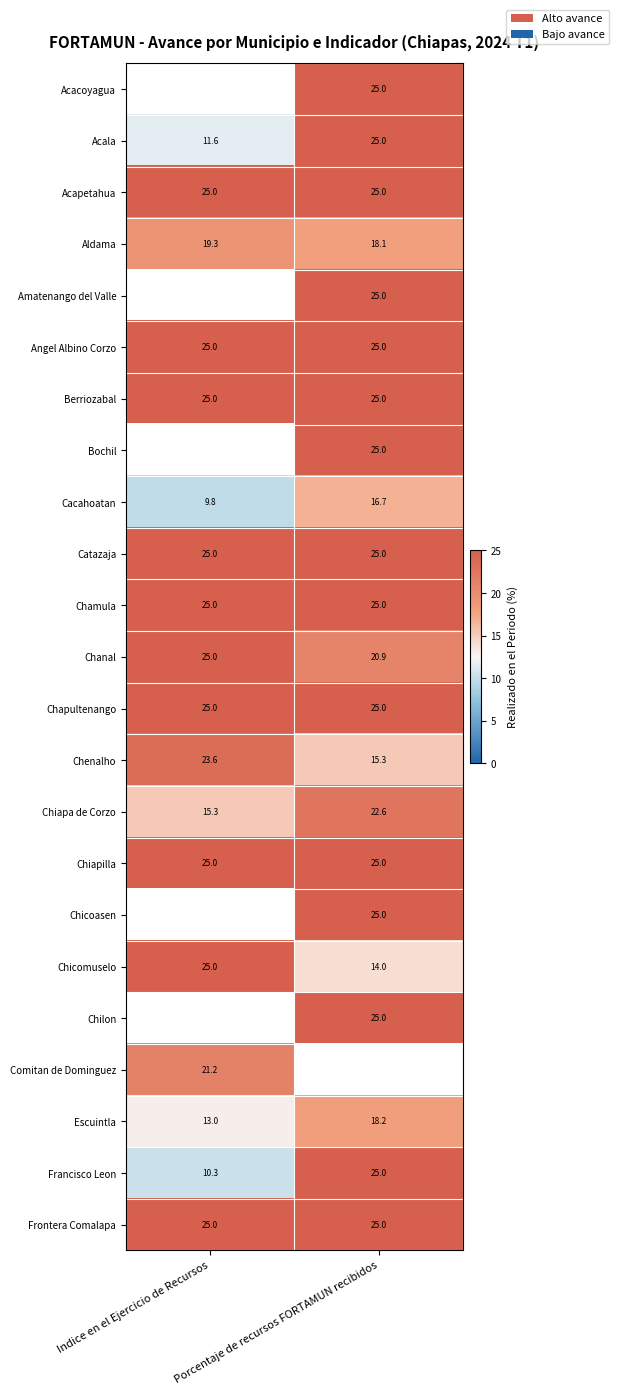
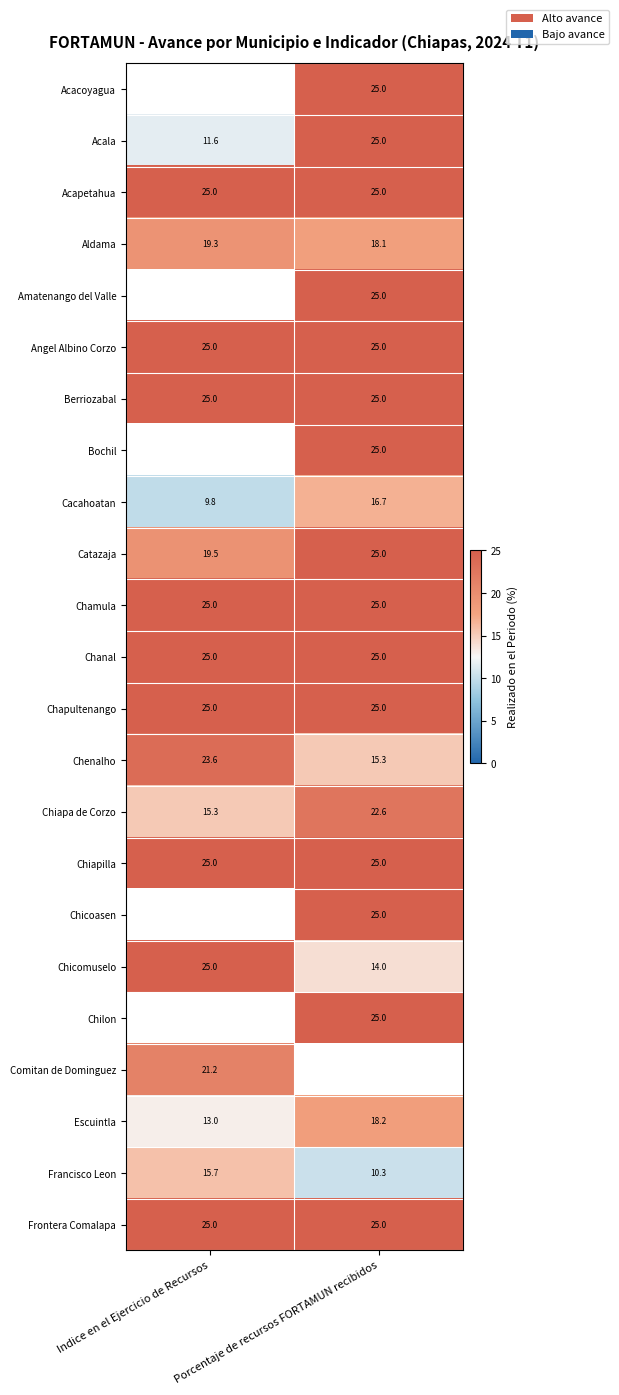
  {
    "Acacoyagua": {
      "Porcentaje de recursos FORTAMUN recibidos": 25.0
    },
    "Acala": {
      "Indice en el Ejercicio de Recursos": 11.6,
      "Porcentaje de recursos FORTAMUN recibidos": 25.0
    },
    "Acapetahua": {
      "Indice en el Ejercicio de Recursos": 25.0,
      "Porcentaje de recursos FORTAMUN recibidos": 25.0
    },
    "Aldama": {
      "Indice en el Ejercicio de Recursos": 19.3,
      "Porcentaje de recursos FORTAMUN recibidos": 18.1
    },
    "Amatenango del Valle": {
      "Porcentaje de recursos FORTAMUN recibidos": 25.0
    },
    "Angel Albino Corzo": {
      "Indice en el Ejercicio de Recursos": 25.0,
      "Porcentaje de recursos FORTAMUN recibidos": 25.0
    },
    "Berriozabal": {
      "Indice en el Ejercicio de Recursos": 25.0,
      "Porcentaje de recursos FORTAMUN recibidos": 25.0
    },
    "Bochil": {
      "Porcentaje de recursos FORTAMUN recibidos": 25.0
    },
    "Cacahoatan": {
      "Indice en el Ejercicio de Recursos": 9.8,
      "Porcentaje de recursos FORTAMUN recibidos": 16.7
    },
    "Catazaja": {
-     "Indice en el Ejercicio de Recursos": 25.0,
+     "Indice en el Ejercicio de Recursos": 19.5,
      "Porcentaje de recursos FORTAMUN recibidos": 25.0
    },
    "Chamula": {
      "Indice en el Ejercicio de Recursos": 25.0,
      "Porcentaje de recursos FORTAMUN recibidos": 25.0
    },
    "Chanal": {
      "Indice en el Ejercicio de Recursos": 25.0,
-     "Porcentaje de recursos FORTAMUN recibidos": 20.9
+     "Porcentaje de recursos FORTAMUN recibidos": 25.0
    },
    "Chapultenango": {
      "Indice en el Ejercicio de Recursos": 25.0,
      "Porcentaje de recursos FORTAMUN recibidos": 25.0
    },
    "Chenalho": {
      "Indice en el Ejercicio de Recursos": 23.6,
      "Porcentaje de recursos FORTAMUN recibidos": 15.3
    },
    "Chiapa de Corzo": {
      "Indice en el Ejercicio de Recursos": 15.3,
      "Porcentaje de recursos FORTAMUN recibidos": 22.6
    },
    "Chiapilla": {
      "Indice en el Ejercicio de Recursos": 25.0,
      "Porcentaje de recursos FORTAMUN recibidos": 25.0
    },
    "Chicoasen": {
      "Porcentaje de recursos FORTAMUN recibidos": 25.0
    },
    "Chicomuselo": {
      "Indice en el Ejercicio de Recursos": 25.0,
      "Porcentaje de recursos FORTAMUN recibidos": 14.0
    },
    "Chilon": {
      "Porcentaje de recursos FORTAMUN recibidos": 25.0
    },
    "Comitan de Dominguez": {
      "Indice en el Ejercicio de Recursos": 21.2
    },
    "Escuintla": {
      "Indice en el Ejercicio de Recursos": 13.0,
      "Porcentaje de recursos FORTAMUN recibidos": 18.2
    },
    "Francisco Leon": {
-     "Indice en el Ejercicio de Recursos": 10.3,
-     "Porcentaje de recursos FORTAMUN recibidos": 25.0
+     "Indice en el Ejercicio de Recursos": 15.7,
+     "Porcentaje de recursos FORTAMUN recibidos": 10.3
    },
    "Frontera Comalapa": {
      "Indice en el Ejercicio de Recursos": 25.0,
      "Porcentaje de recursos FORTAMUN recibidos": 25.0
    }
  }
